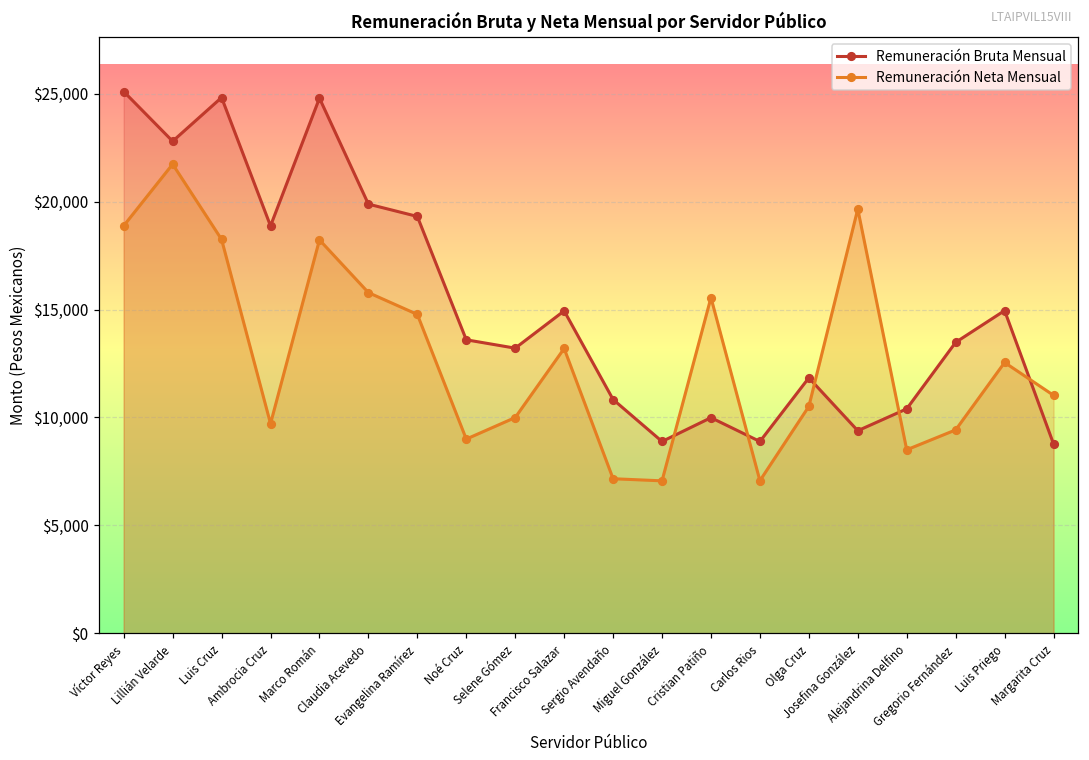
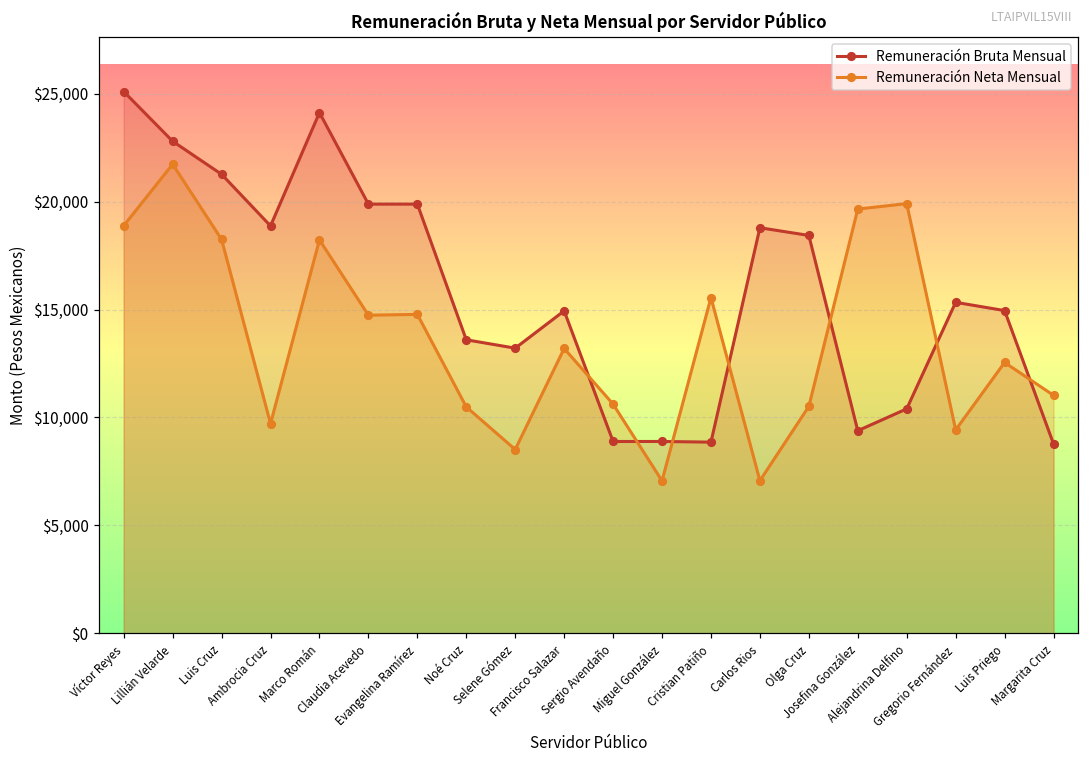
  {
    "Remuneración Bruta Mensual": {
      "Víctor Reyes": "$25,100",
      "Lillián Velarde": "$22,800",
-     "Luis Cruz": "$24,800",
+     "Luis Cruz": "$21,300",
      "Ambrocia Cruz": "$18,900",
-     "Marco Román": "$24,800",
+     "Marco Román": "$24,100",
      "Claudia Acevedo": "$19,900",
-     "Evangelina Ramírez": "$19,300",
+     "Evangelina Ramírez": "$19,900",
      "Noé Cruz": "$13,600",
      "Selene Gómez": "$13,200",
      "Francisco Salazar": "$14,900",
-     "Sergio Avendaño": "$10,800",
+     "Sergio Avendaño": "$8,900",
      "Miguel González": "$8,900",
-     "Cristian Patiño": "$10,000",
-     "Carlos Rios": "$8,900",
-     "Olga Cruz": "$11,800",
+     "Cristian Patiño": "$8,900",
+     "Carlos Rios": "$18,800",
+     "Olga Cruz": "$18,400",
      "Josefina González": "$9,400",
      "Alejandrina Delfino": "$10,400",
-     "Gregorio Fernández": "$13,500",
+     "Gregorio Fernández": "$15,300",
      "Luis Priego": "$15,000",
      "Margarita Cruz": "$8,800"
    },
    "Remuneración Neta Mensual": {
      "Víctor Reyes": "$18,900",
      "Lillián Velarde": "$21,700",
      "Luis Cruz": "$18,300",
      "Ambrocia Cruz": "$9,700",
      "Marco Román": "$18,200",
-     "Claudia Acevedo": "$15,800",
+     "Claudia Acevedo": "$14,700",
      "Evangelina Ramírez": "$14,800",
-     "Noé Cruz": "$9,000",
-     "Selene Gómez": "$10,000",
+     "Noé Cruz": "$10,500",
+     "Selene Gómez": "$8,500",
      "Francisco Salazar": "$13,200",
-     "Sergio Avendaño": "$7,200",
+     "Sergio Avendaño": "$10,600",
      "Miguel González": "$7,100",
      "Cristian Patiño": "$15,600",
      "Carlos Rios": "$7,100",
      "Olga Cruz": "$10,500",
      "Josefina González": "$19,700",
-     "Alejandrina Delfino": "$8,500",
+     "Alejandrina Delfino": "$19,900",
      "Gregorio Fernández": "$9,400",
      "Luis Priego": "$12,500",
      "Margarita Cruz": "$11,000"
    }
  }
